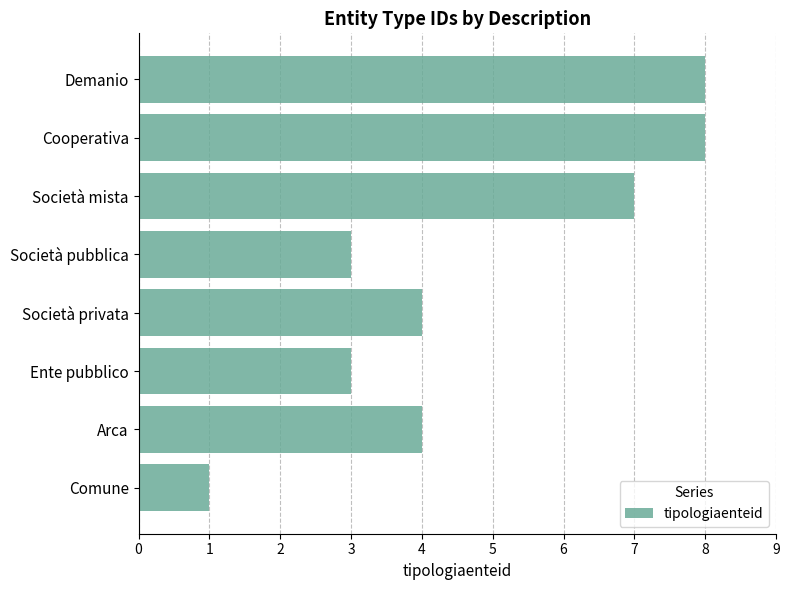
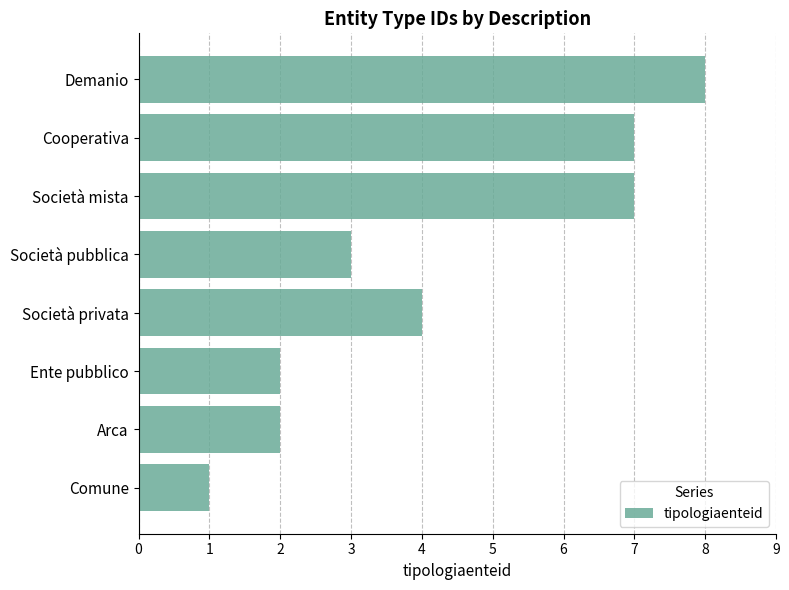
  {
    "Demanio": 8,
-   "Cooperativa": 8,
+   "Cooperativa": 7,
    "Società mista": 7,
    "Società pubblica": 3,
    "Società privata": 4,
-   "Ente pubblico": 3,
-   "Arca": 4,
+   "Ente pubblico": 2,
+   "Arca": 2,
    "Comune": 1
  }
